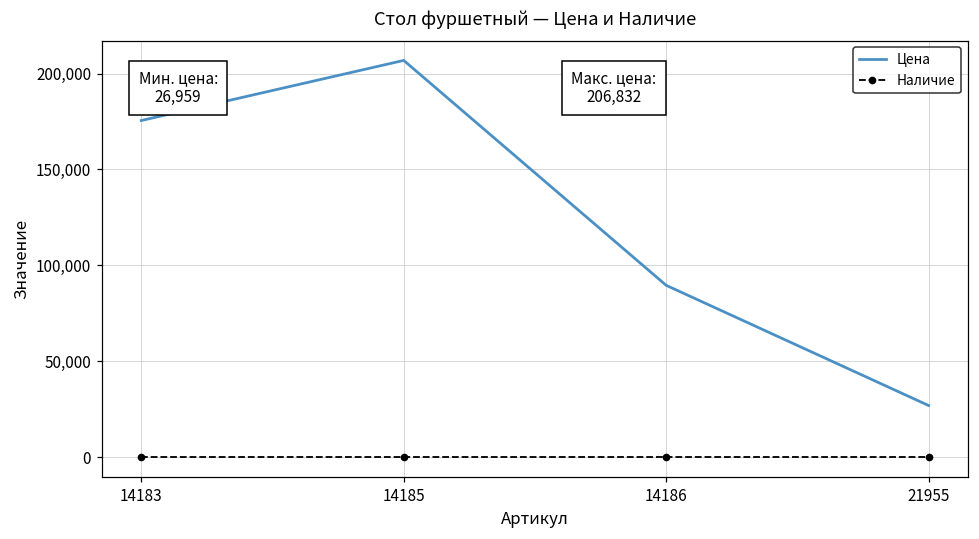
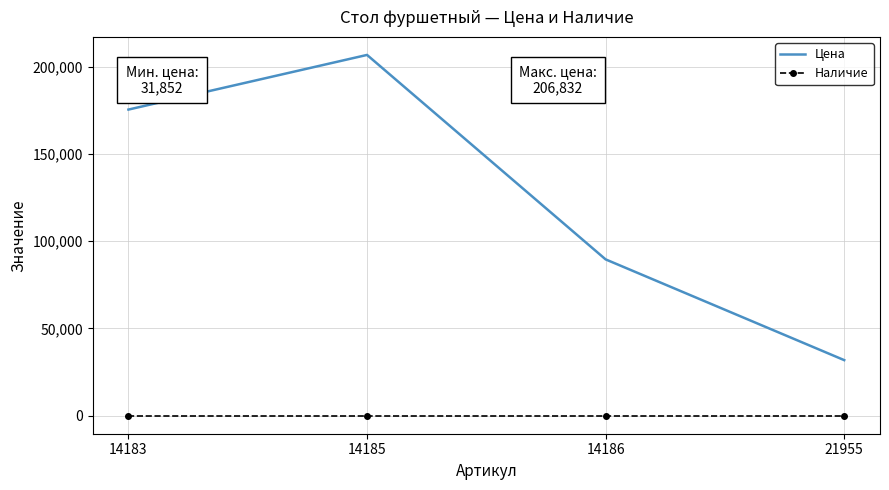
  {
    "Цена": {
-     "21955": "26,959"
+     "21955": "31,852"
    },
    "Наличие": {
      "14183": "0",
      "14185": "0",
      "14186": "0",
      "21955": "0"
    }
  }
